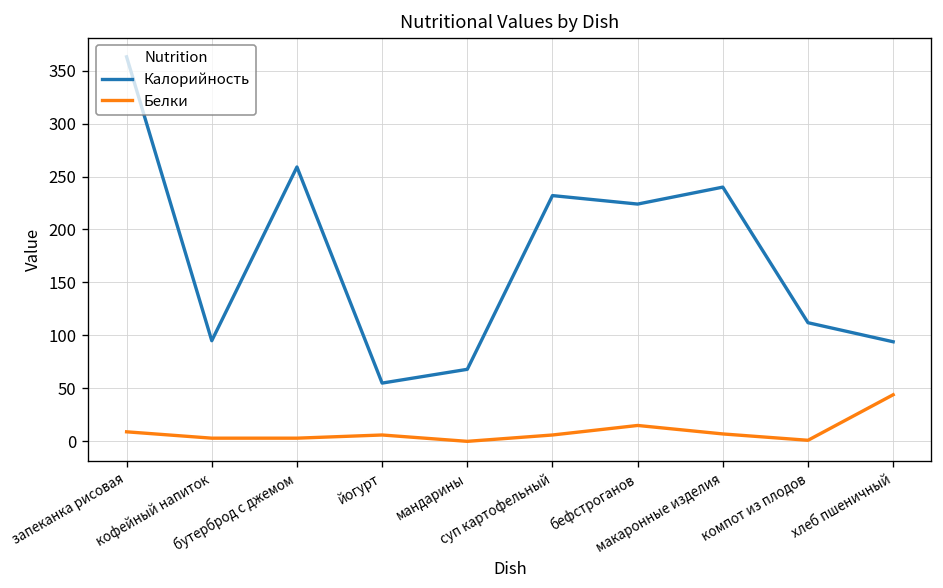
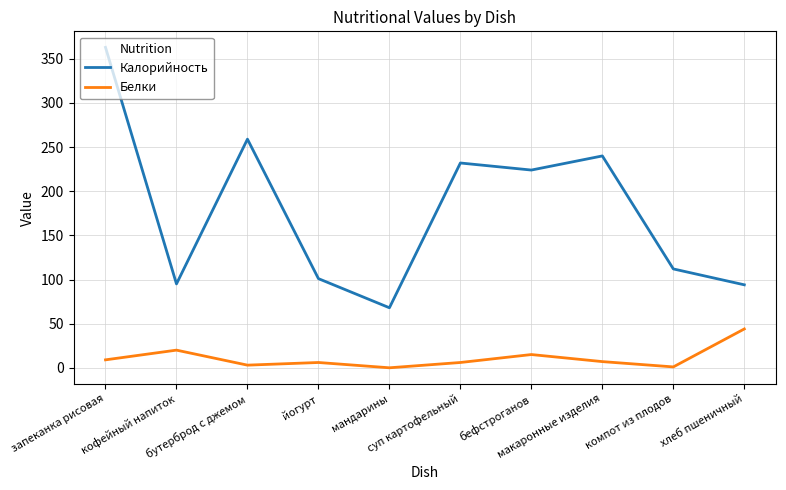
  {
    "Калорийность": {
      "кофейный напиток": 100,
      "бутерброд с джемом": 260,
-     "йогурт": 60,
+     "йогурт": 100,
      "мандарины": 70,
      "суп картофельный": 230,
      "бефстроганов": 220,
      "макаронные изделия": 240,
      "компот из плодов": 110,
      "хлеб пшеничный": 90
    },
    "Белки": {
      "запеканка рисовая": 10,
-     "кофейный напиток": 0,
+     "кофейный напиток": 20,
      "бутерброд с джемом": 0,
      "йогурт": 10,
      "мандарины": 0,
      "суп картофельный": 10,
      "бефстроганов": 20,
      "макаронные изделия": 10,
      "компот из плодов": 0,
      "хлеб пшеничный": 40
    }
  }
